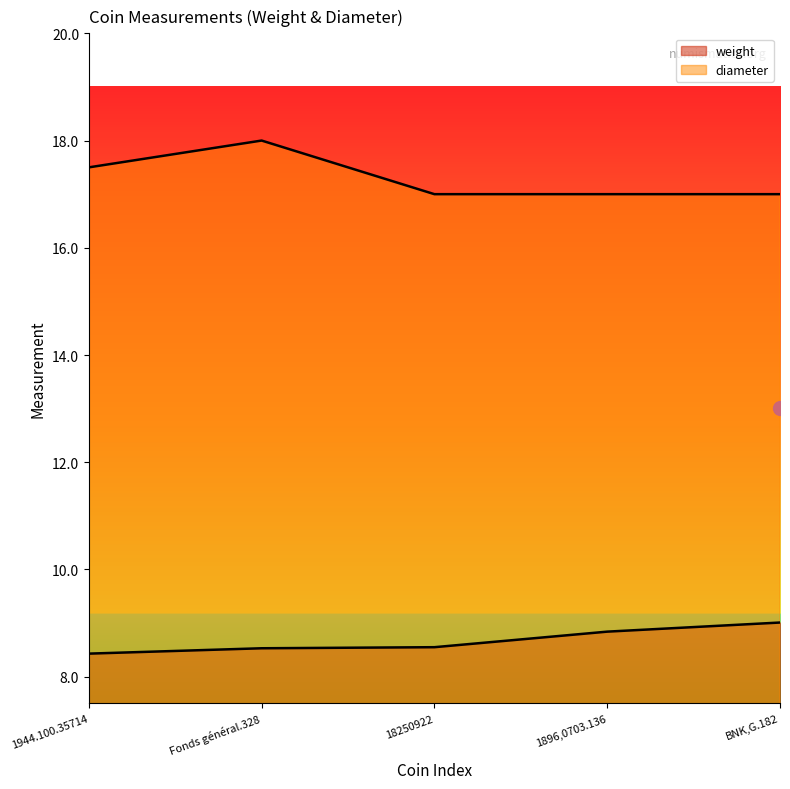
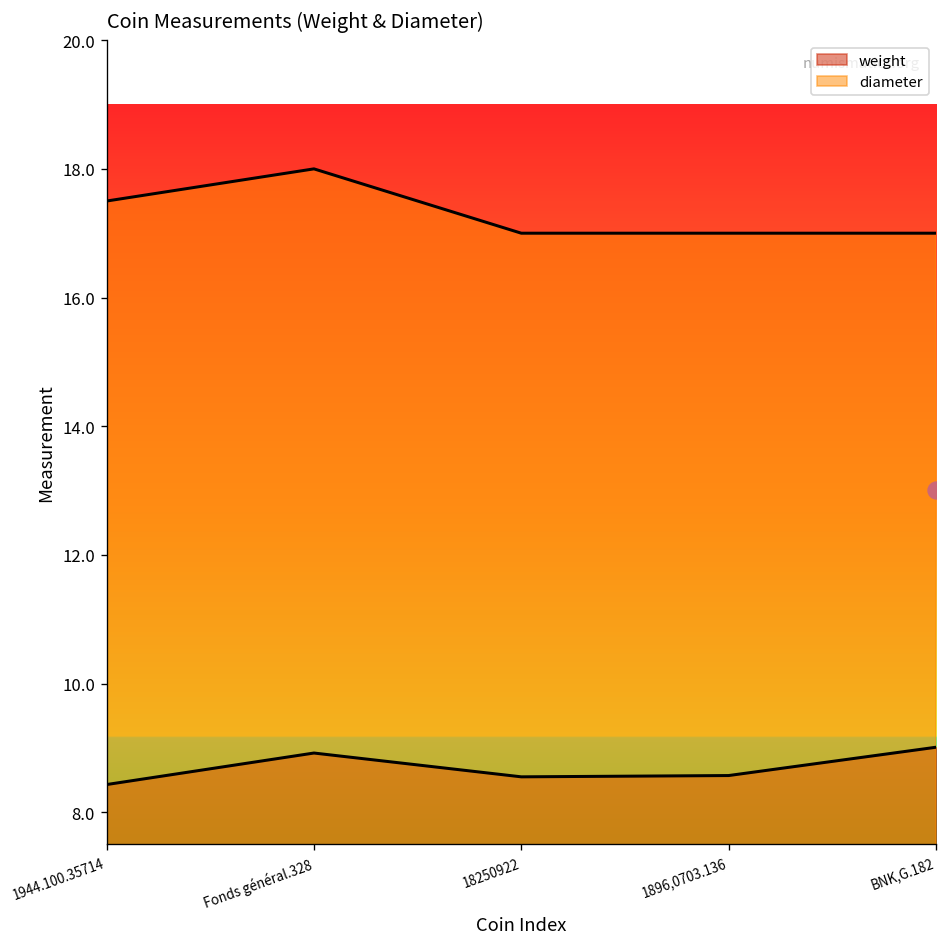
  {
    "weight": {
      "1944.100.35714": 8.4,
-     "Fonds général.328": 8.5,
+     "Fonds général.328": 8.9,
      "18250922": 8.6,
-     "1896,0703.136": 8.8,
+     "1896,0703.136": 8.6,
      "BNK,G.182": 9.0
    },
    "diameter": {
      "1944.100.35714": 17.5,
      "Fonds général.328": 18.0,
      "18250922": 17.0,
      "1896,0703.136": 17.0,
      "BNK,G.182": 17.0
    }
  }
